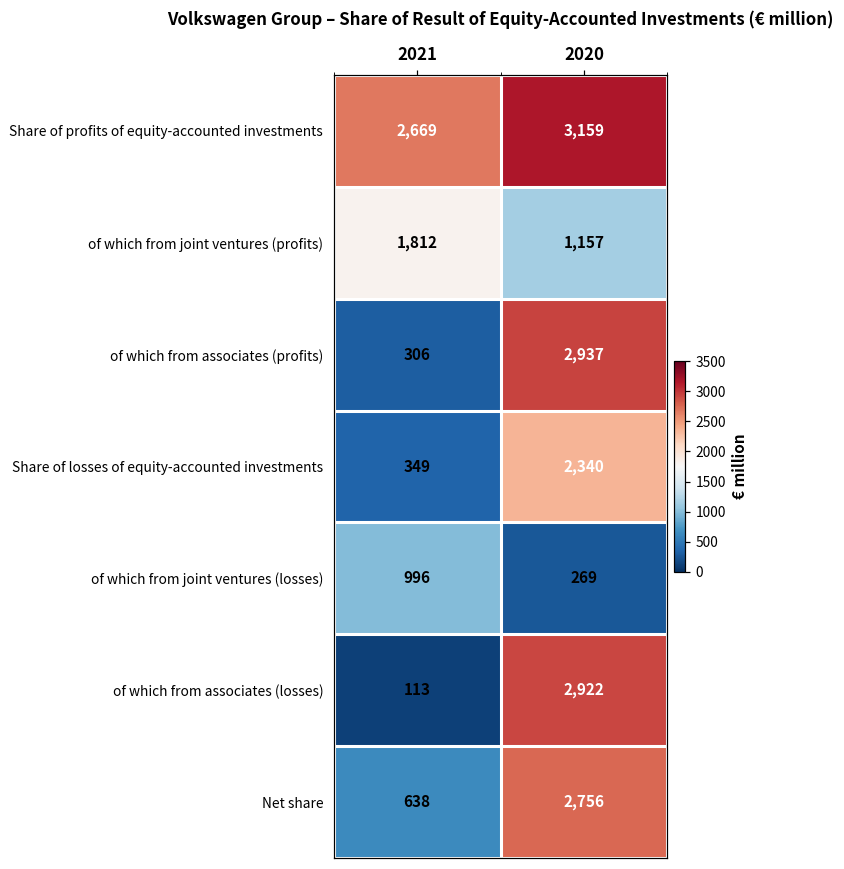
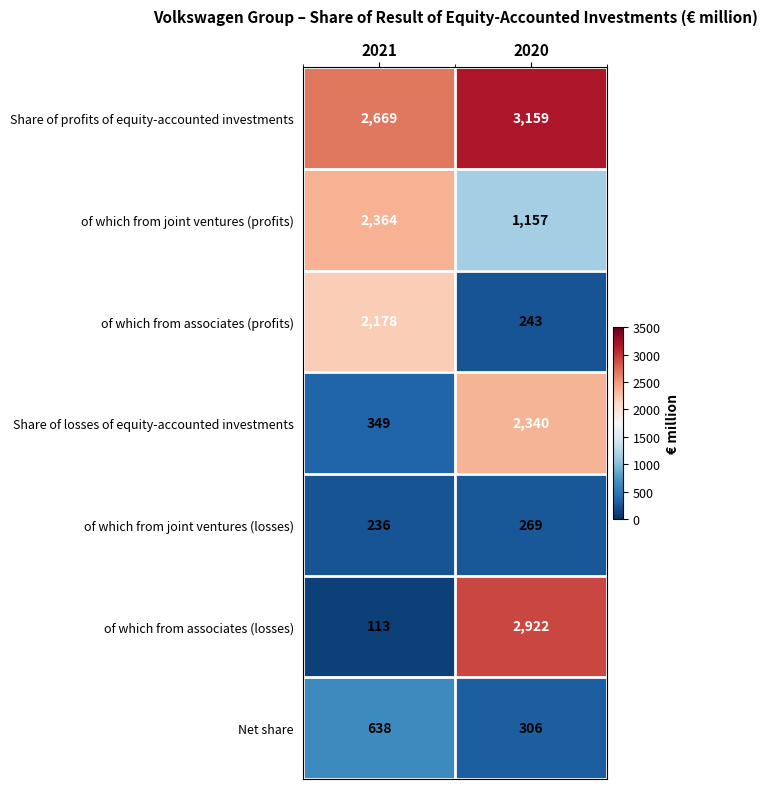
  {
    "Share of profits of equity-accounted investments": {
      "2021": "2,669",
      "2020": "3,159"
    },
    "of which from joint ventures (profits)": {
-     "2021": "1,812",
+     "2021": "2,364",
      "2020": "1,157"
    },
    "of which from associates (profits)": {
-     "2021": "306",
-     "2020": "2,937"
+     "2021": "2,178",
+     "2020": "243"
    },
    "Share of losses of equity-accounted investments": {
      "2021": "349",
      "2020": "2,340"
    },
    "of which from joint ventures (losses)": {
-     "2021": "996",
+     "2021": "236",
      "2020": "269"
    },
    "of which from associates (losses)": {
      "2021": "113",
      "2020": "2,922"
    },
    "Net share": {
      "2021": "638",
-     "2020": "2,756"
+     "2020": "306"
    }
  }
